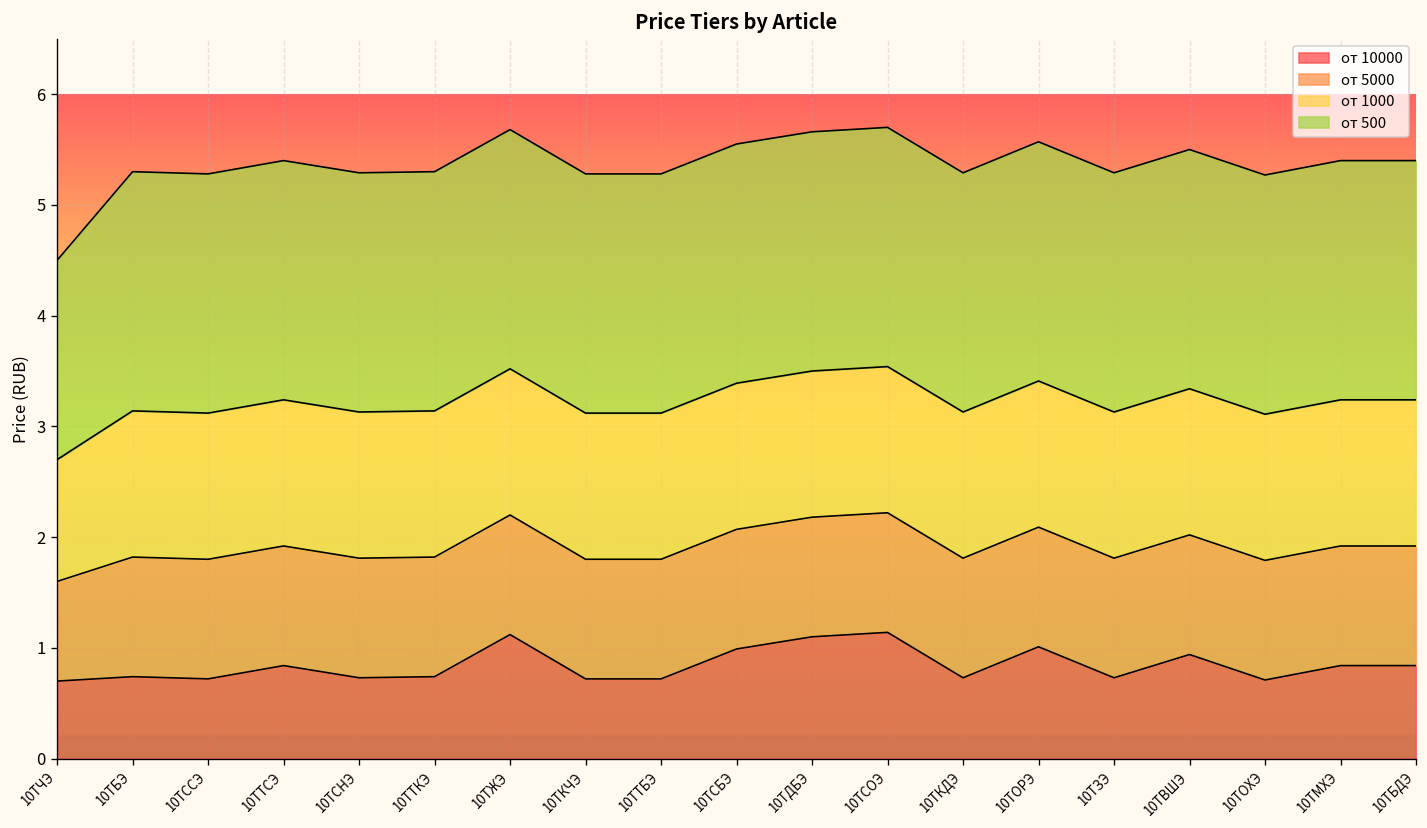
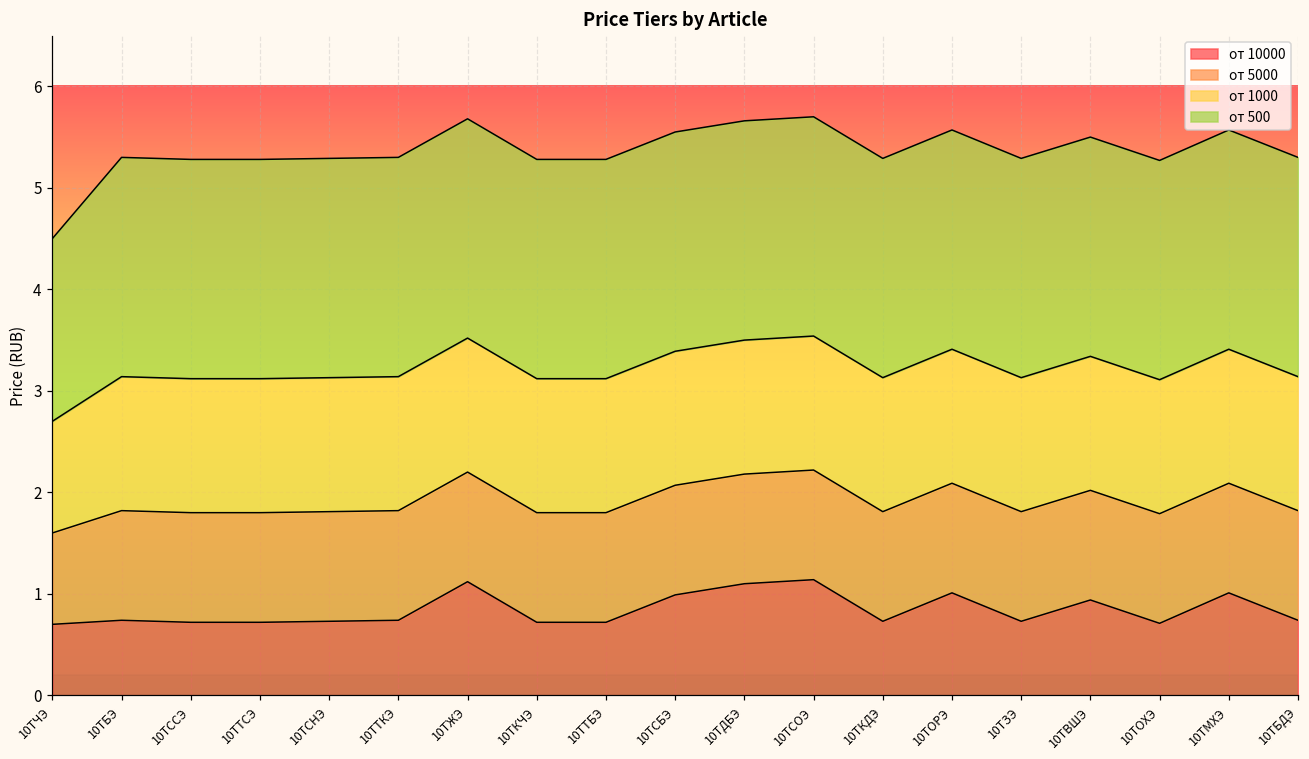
  {
    "от 10000": {
      "10ТЧЭ": 0.7,
      "10ТБЭ": 0.7,
      "10ТССЭ": 0.7,
-     "10ТТСЭ": 0.8,
+     "10ТТСЭ": 0.7,
      "10ТСНЭ": 0.7,
      "10ТТКЭ": 0.7,
      "10ТЖЭ": 1.1,
      "10ТКЧЭ": 0.7,
      "10ТТБЭ": 0.7,
      "10ТСБЭ": 1.0,
      "10ТДБЭ": 1.1,
      "10ТСОЭ": 1.1,
      "10ТКДЭ": 0.7,
      "10ТОРЭ": 1.0,
      "10ТЗЭ": 0.7,
      "10ТВШЭ": 0.9,
      "10ТОХЭ": 0.7,
-     "10ТМХЭ": 0.8,
-     "10ТБДЭ": 0.8
+     "10ТМХЭ": 1.0,
+     "10ТБДЭ": 0.7
    },
    "от 5000": {
      "10ТЧЭ": 0.9,
      "10ТБЭ": 1.1,
      "10ТССЭ": 1.1,
      "10ТТСЭ": 1.1,
      "10ТСНЭ": 1.1,
      "10ТТКЭ": 1.1,
      "10ТЖЭ": 1.1,
      "10ТКЧЭ": 1.1,
      "10ТТБЭ": 1.1,
      "10ТСБЭ": 1.1,
      "10ТДБЭ": 1.1,
      "10ТСОЭ": 1.1,
      "10ТКДЭ": 1.1,
      "10ТОРЭ": 1.1,
      "10ТЗЭ": 1.1,
      "10ТВШЭ": 1.1,
      "10ТОХЭ": 1.1,
      "10ТМХЭ": 1.1,
      "10ТБДЭ": 1.1
    },
    "от 1000": {
      "10ТЧЭ": 1.1,
      "10ТБЭ": 1.3,
      "10ТССЭ": 1.3,
      "10ТТСЭ": 1.3,
      "10ТСНЭ": 1.3,
      "10ТТКЭ": 1.3,
      "10ТЖЭ": 1.3,
      "10ТКЧЭ": 1.3,
      "10ТТБЭ": 1.3,
      "10ТСБЭ": 1.3,
      "10ТДБЭ": 1.3,
      "10ТСОЭ": 1.3,
      "10ТКДЭ": 1.3,
      "10ТОРЭ": 1.3,
      "10ТЗЭ": 1.3,
      "10ТВШЭ": 1.3,
      "10ТОХЭ": 1.3,
      "10ТМХЭ": 1.3,
      "10ТБДЭ": 1.3
    },
    "от 500": {
      "10ТЧЭ": 1.8,
      "10ТБЭ": 2.2,
      "10ТССЭ": 2.2,
      "10ТТСЭ": 2.2,
      "10ТСНЭ": 2.2,
      "10ТТКЭ": 2.2,
      "10ТЖЭ": 2.2,
      "10ТКЧЭ": 2.2,
      "10ТТБЭ": 2.2,
      "10ТСБЭ": 2.2,
      "10ТДБЭ": 2.2,
      "10ТСОЭ": 2.2,
      "10ТКДЭ": 2.2,
      "10ТОРЭ": 2.2,
      "10ТЗЭ": 2.2,
      "10ТВШЭ": 2.2,
      "10ТОХЭ": 2.2,
      "10ТБДЭ": 2.2
    }
  }
